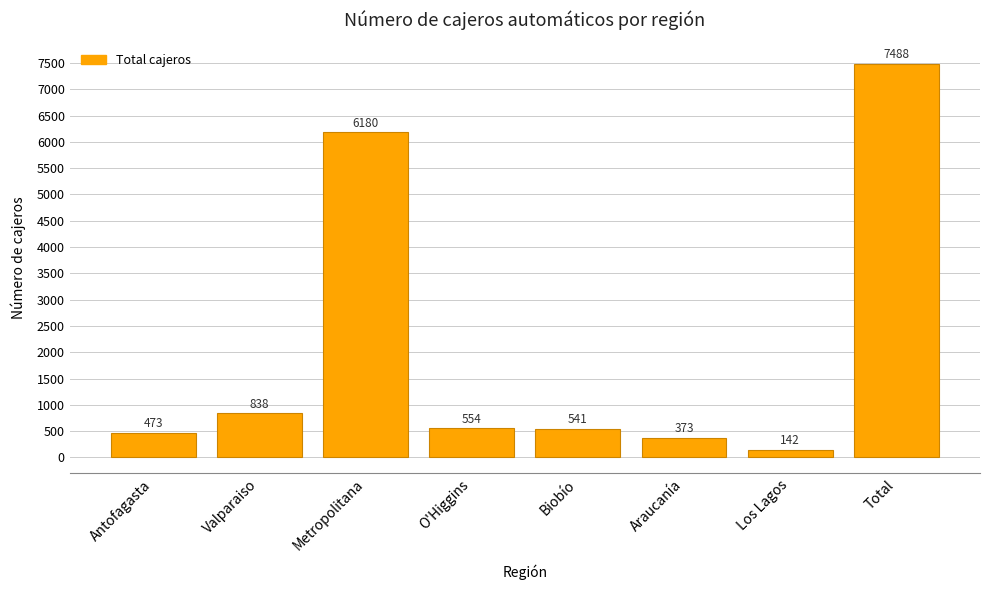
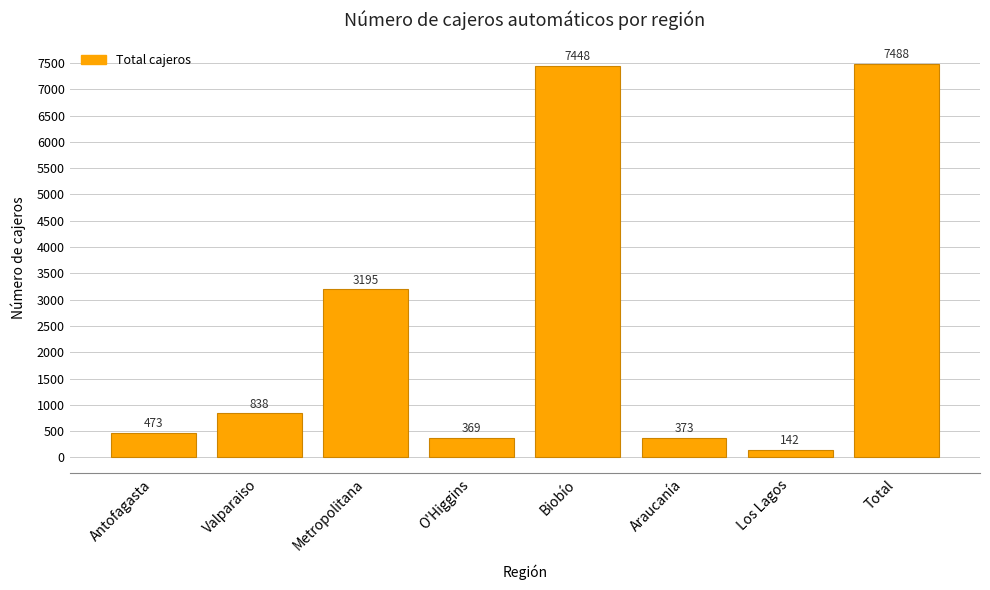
  {
    "Antofagasta": 473,
    "Valparaiso": 838,
-   "Metropolitana": 6180,
-   "O'Higgins": 554,
-   "Biobío": 541,
+   "Metropolitana": 3195,
+   "O'Higgins": 369,
+   "Biobío": 7448,
    "Araucanía": 373,
    "Los Lagos": 142,
    "Total": 7488
  }
